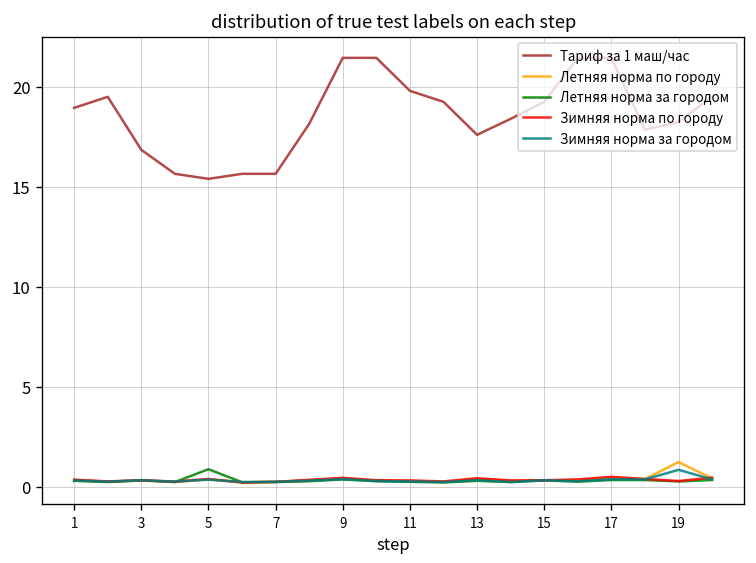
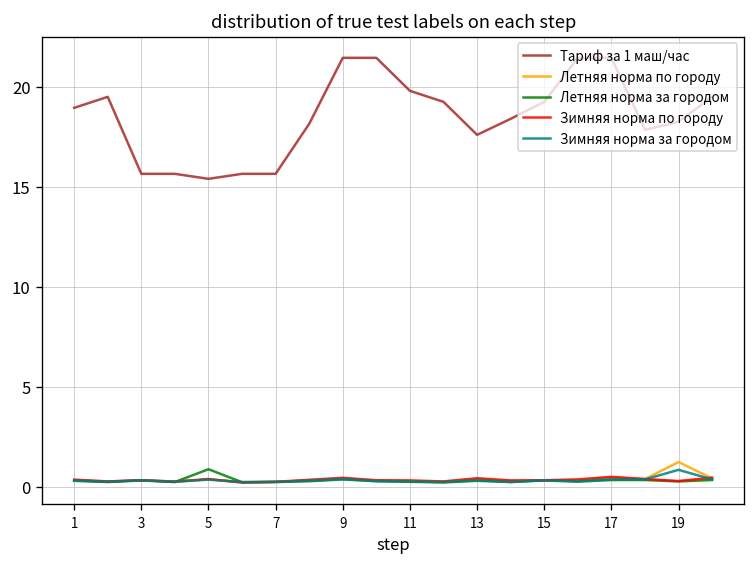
  {
    "Тариф за 1 маш/час": {
      "1": 19.0,
-     "3": 16.9,
+     "3": 15.7,
      "5": 15.4,
      "7": 15.7,
      "9": 21.5,
      "11": 19.8,
      "13": 17.6
    },
    "Летняя норма по городу": {
      "19": 1.2
    },
    "Летняя норма за городом": {
      "5": 0.9
    },
    "Зимняя норма за городом": {
      "19": 0.9
    }
  }
